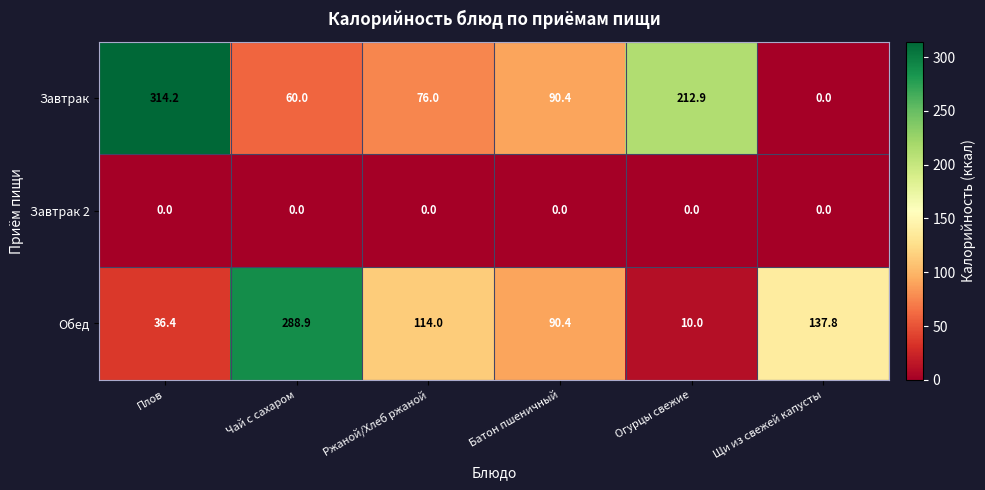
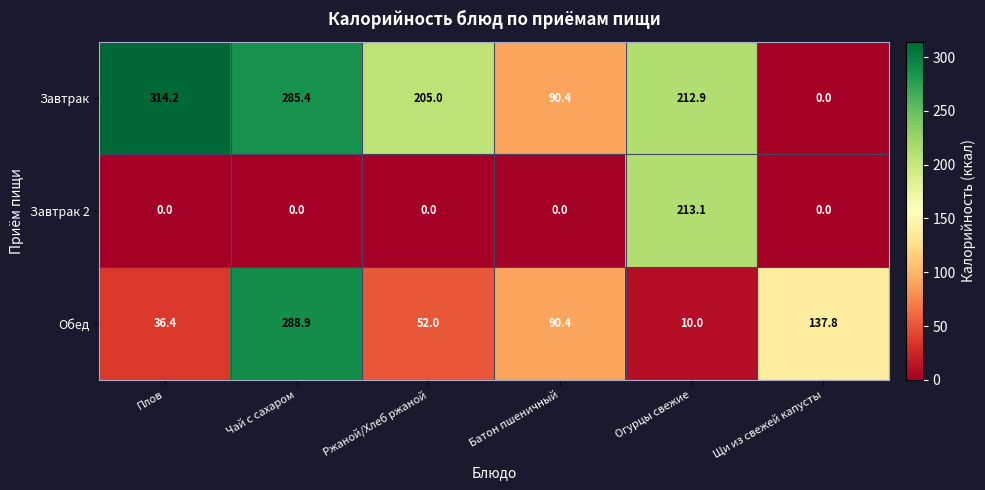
  {
    "Завтрак": {
      "Плов": 314.2,
-     "Чай с сахаром": 60.0,
-     "Ржаной/Хлеб ржаной": 76.0,
+     "Чай с сахаром": 285.4,
+     "Ржаной/Хлеб ржаной": 205.0,
      "Батон пшеничный": 90.4,
      "Огурцы свежие": 212.9,
      "Щи из свежей капусты": 0.0
    },
    "Завтрак 2": {
      "Плов": 0.0,
      "Чай с сахаром": 0.0,
      "Ржаной/Хлеб ржаной": 0.0,
      "Батон пшеничный": 0.0,
-     "Огурцы свежие": 0.0,
+     "Огурцы свежие": 213.1,
      "Щи из свежей капусты": 0.0
    },
    "Обед": {
      "Плов": 36.4,
      "Чай с сахаром": 288.9,
-     "Ржаной/Хлеб ржаной": 114.0,
+     "Ржаной/Хлеб ржаной": 52.0,
      "Батон пшеничный": 90.4,
      "Огурцы свежие": 10.0,
      "Щи из свежей капусты": 137.8
    }
  }
